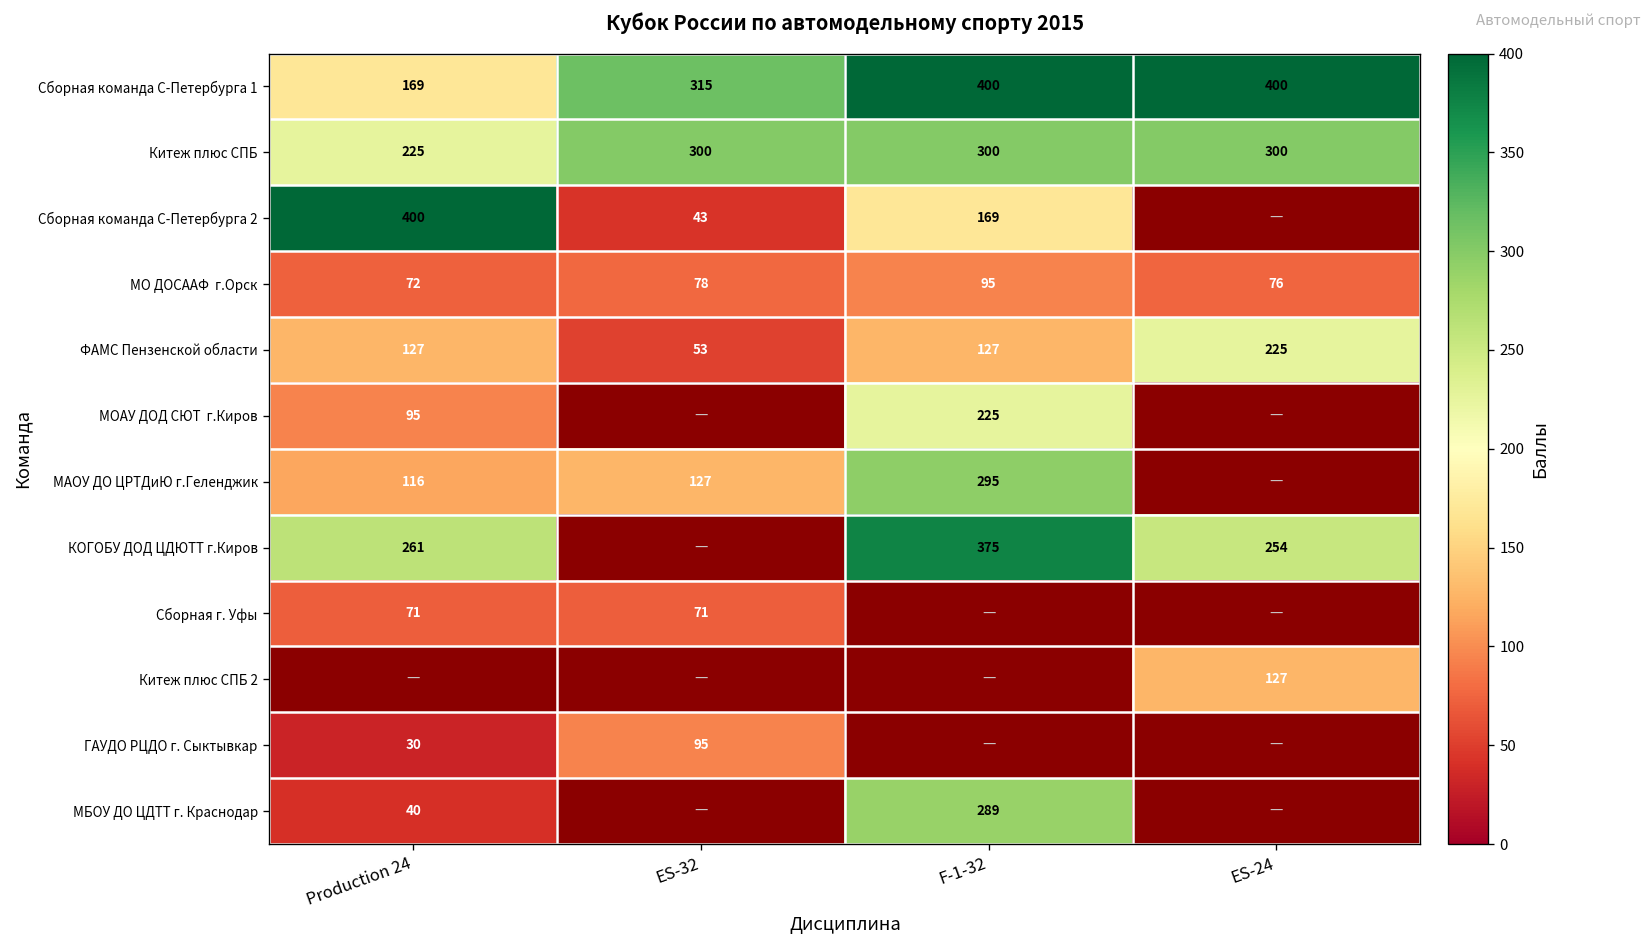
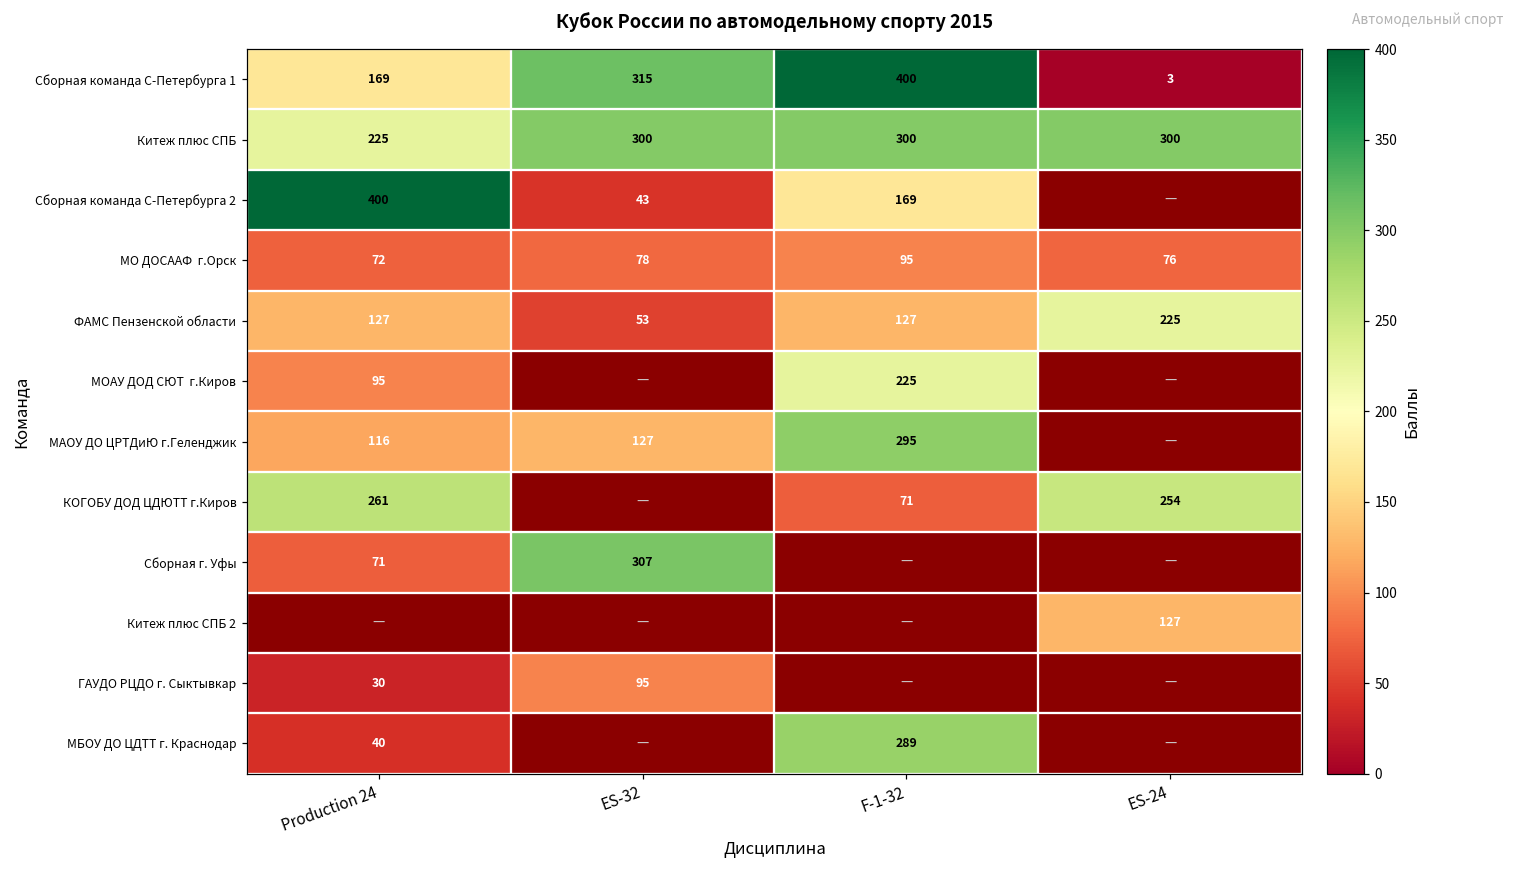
  {
    "Сборная команда С-Петербурга 1": {
      "Production 24": 169,
      "ES-32": 315,
      "F-1-32": 400,
-     "ES-24": 400
+     "ES-24": 3
    },
    "Китеж плюс СПБ": {
      "Production 24": 225,
      "ES-32": 300,
      "F-1-32": 300,
      "ES-24": 300
    },
    "Сборная команда С-Петербурга 2": {
      "Production 24": 400,
      "ES-32": 43,
      "F-1-32": 169
    },
    "МО ДОСААФ г.Орск": {
      "Production 24": 72,
      "ES-32": 78,
      "F-1-32": 95,
      "ES-24": 76
    },
    "ФАМС Пензенской области": {
      "Production 24": 127,
      "ES-32": 53,
      "F-1-32": 127,
      "ES-24": 225
    },
    "МОАУ ДОД СЮТ г.Киров": {
      "Production 24": 95,
      "F-1-32": 225
    },
    "МАОУ ДО ЦРТДиЮ г.Геленджик": {
      "Production 24": 116,
      "ES-32": 127,
      "F-1-32": 295
    },
    "КОГОБУ ДОД ЦДЮТТ г.Киров": {
      "Production 24": 261,
-     "F-1-32": 375,
+     "F-1-32": 71,
      "ES-24": 254
    },
    "Сборная г. Уфы": {
      "Production 24": 71,
-     "ES-32": 71
+     "ES-32": 307
    },
    "Китеж плюс СПБ 2": {
      "ES-24": 127
    },
    "ГАУДО РЦДО г. Сыктывкар": {
      "Production 24": 30,
      "ES-32": 95
    },
    "МБОУ ДО ЦДТТ г. Краснодар": {
      "Production 24": 40,
      "F-1-32": 289
    }
  }
